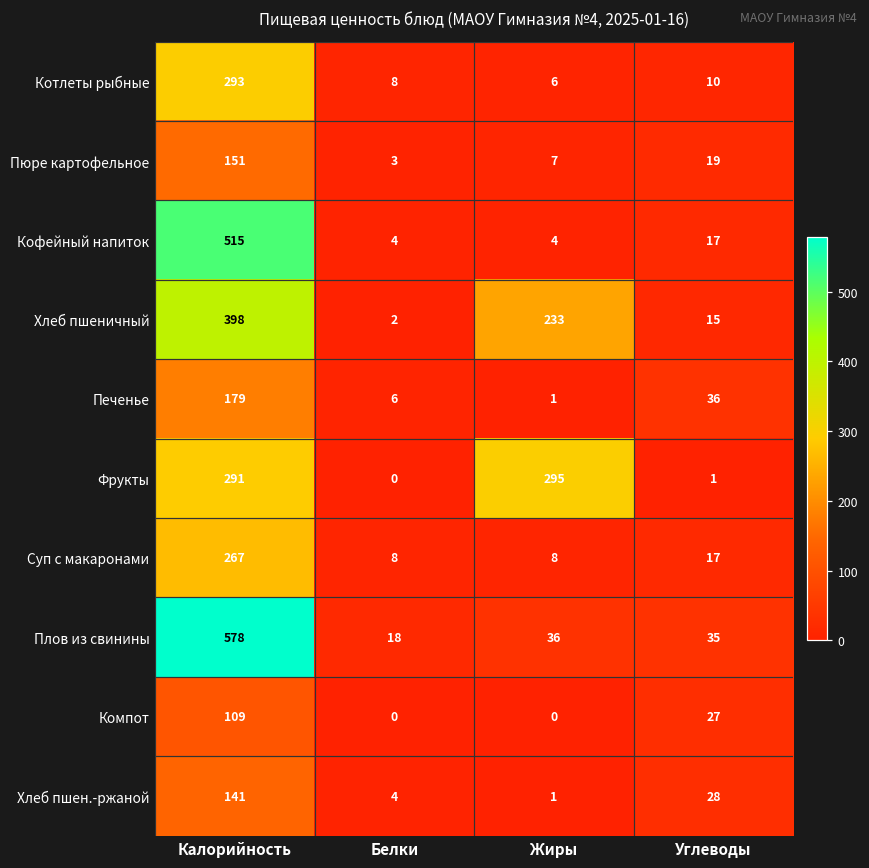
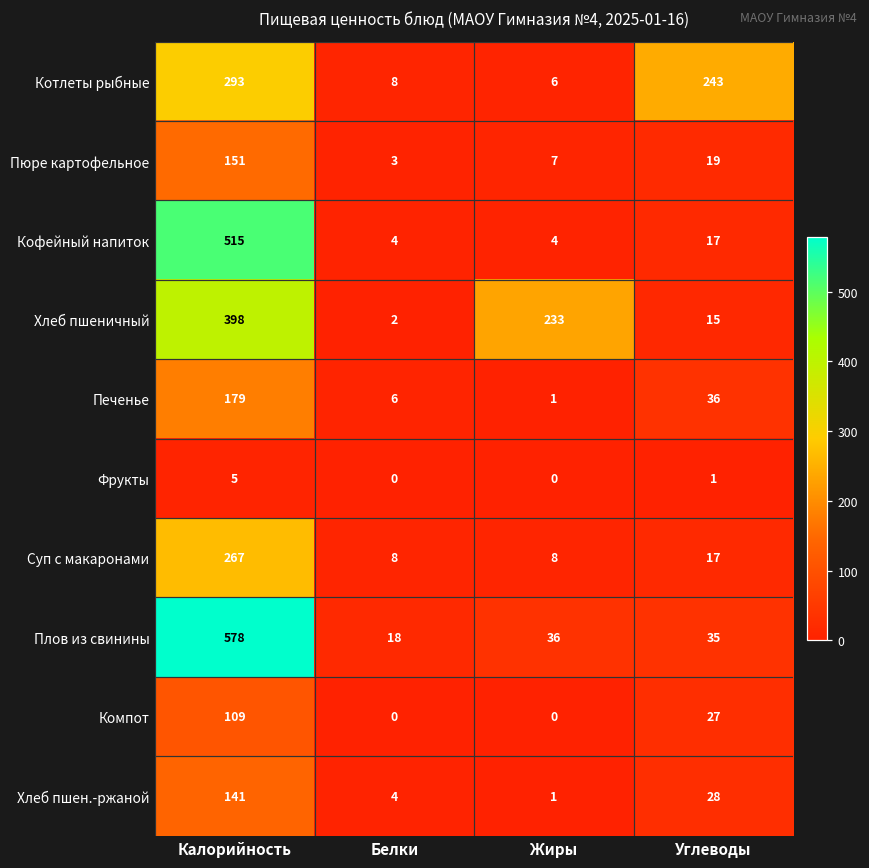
  {
    "Котлеты рыбные": {
      "Калорийность": 293,
      "Белки": 8,
      "Жиры": 6,
-     "Углеводы": 10
+     "Углеводы": 243
    },
    "Пюре картофельное": {
      "Калорийность": 151,
      "Белки": 3,
      "Жиры": 7,
      "Углеводы": 19
    },
    "Кофейный напиток": {
      "Калорийность": 515,
      "Белки": 4,
      "Жиры": 4,
      "Углеводы": 17
    },
    "Хлеб пшеничный": {
      "Калорийность": 398,
      "Белки": 2,
      "Жиры": 233,
      "Углеводы": 15
    },
    "Печенье": {
      "Калорийность": 179,
      "Белки": 6,
      "Жиры": 1,
      "Углеводы": 36
    },
    "Фрукты": {
-     "Калорийность": 291,
+     "Калорийность": 5,
      "Белки": 0,
-     "Жиры": 295,
+     "Жиры": 0,
      "Углеводы": 1
    },
    "Суп с макаронами": {
      "Калорийность": 267,
      "Белки": 8,
      "Жиры": 8,
      "Углеводы": 17
    },
    "Плов из свинины": {
      "Калорийность": 578,
      "Белки": 18,
      "Жиры": 36,
      "Углеводы": 35
    },
    "Компот": {
      "Калорийность": 109,
      "Белки": 0,
      "Жиры": 0,
      "Углеводы": 27
    },
    "Хлеб пшен.-ржаной": {
      "Калорийность": 141,
      "Белки": 4,
      "Жиры": 1,
      "Углеводы": 28
    }
  }
